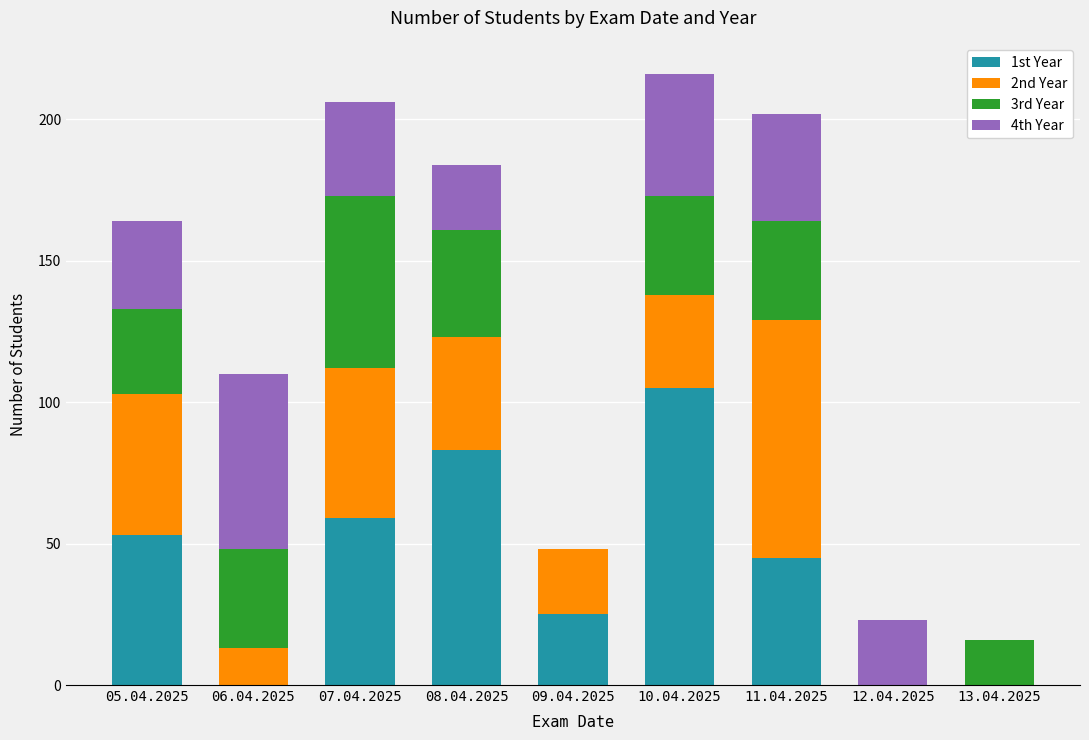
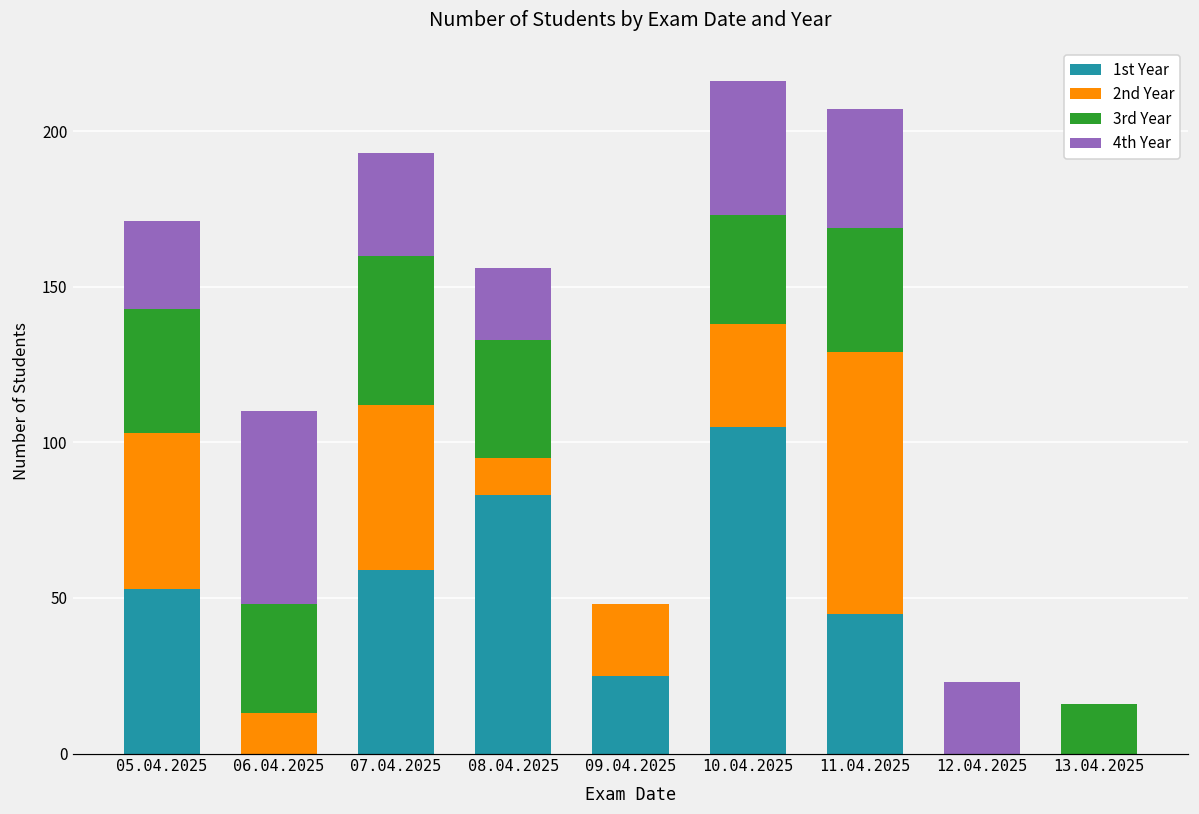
  {
    "1st Year": {
      "05.04.2025": 53,
      "06.04.2025": 0,
      "07.04.2025": 59,
      "08.04.2025": 83,
      "09.04.2025": 25,
      "10.04.2025": 105,
      "11.04.2025": 45,
      "12.04.2025": 0,
      "13.04.2025": 0
    },
    "2nd Year": {
      "05.04.2025": 50,
      "06.04.2025": 13,
      "07.04.2025": 53,
-     "08.04.2025": 40,
+     "08.04.2025": 12,
      "09.04.2025": 23,
      "10.04.2025": 33,
      "11.04.2025": 84,
      "12.04.2025": 0,
      "13.04.2025": 0
    },
    "3rd Year": {
-     "05.04.2025": 30,
+     "05.04.2025": 40,
      "06.04.2025": 35,
-     "07.04.2025": 61,
+     "07.04.2025": 48,
      "08.04.2025": 38,
      "09.04.2025": 0,
      "10.04.2025": 35,
-     "11.04.2025": 35,
+     "11.04.2025": 40,
      "12.04.2025": 0,
      "13.04.2025": 16
    },
    "4th Year": {
-     "05.04.2025": 31,
+     "05.04.2025": 28,
      "06.04.2025": 62,
      "07.04.2025": 33,
      "08.04.2025": 23,
      "09.04.2025": 0,
      "10.04.2025": 43,
      "11.04.2025": 38,
      "12.04.2025": 23,
      "13.04.2025": 0
    }
  }
